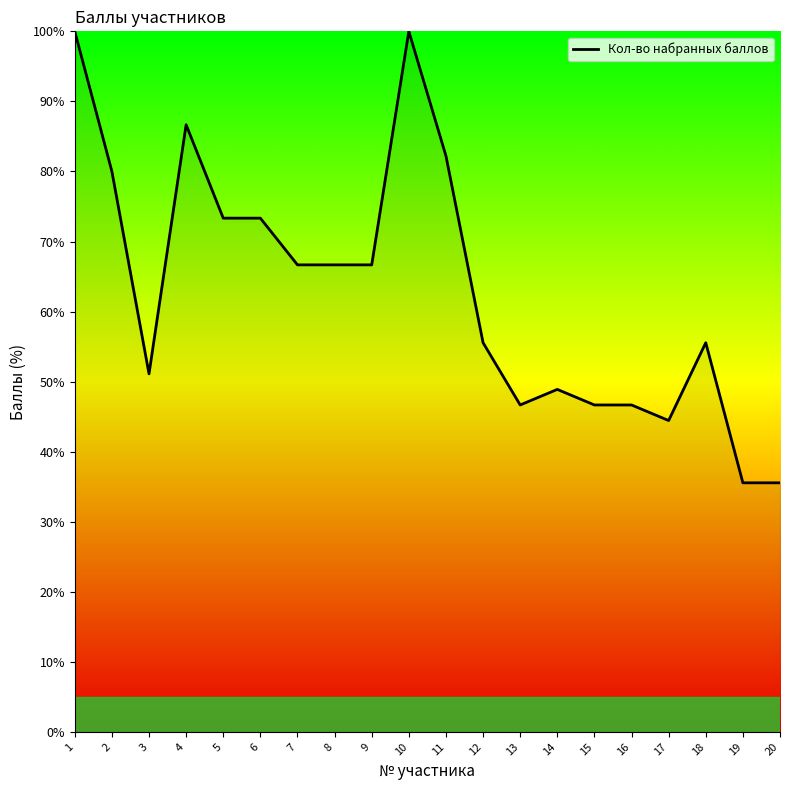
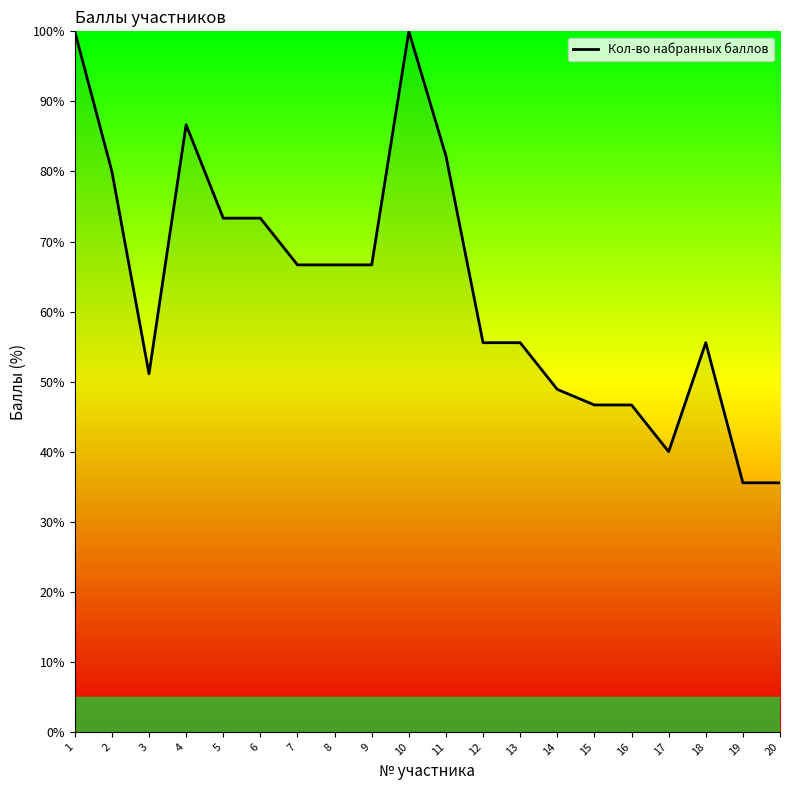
  {
    "1": "100%",
    "2": "80%",
    "3": "51%",
    "4": "87%",
    "5": "73%",
    "6": "73%",
    "7": "67%",
    "8": "67%",
    "9": "67%",
    "10": "100%",
    "11": "82%",
    "12": "56%",
-   "13": "47%",
+   "13": "56%",
    "14": "49%",
    "15": "47%",
    "16": "47%",
-   "17": "44%",
+   "17": "40%",
    "18": "56%",
    "19": "36%",
    "20": "36%"
  }
